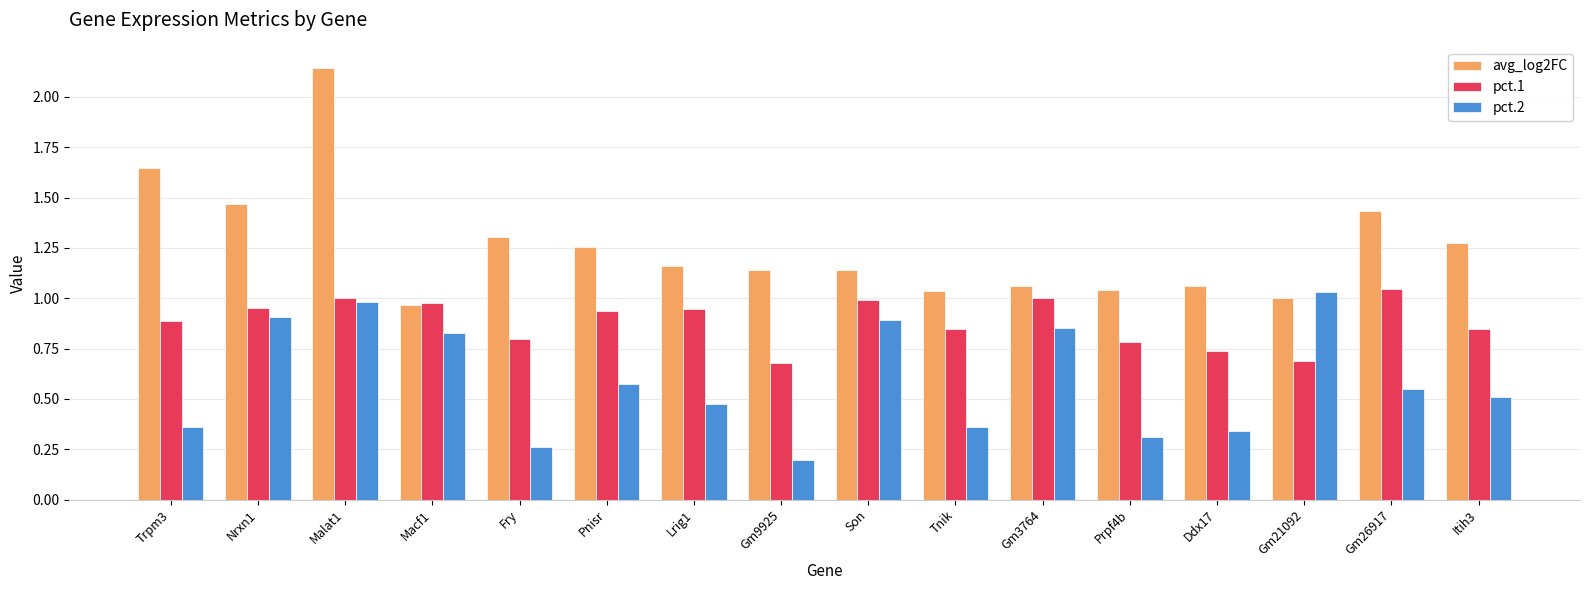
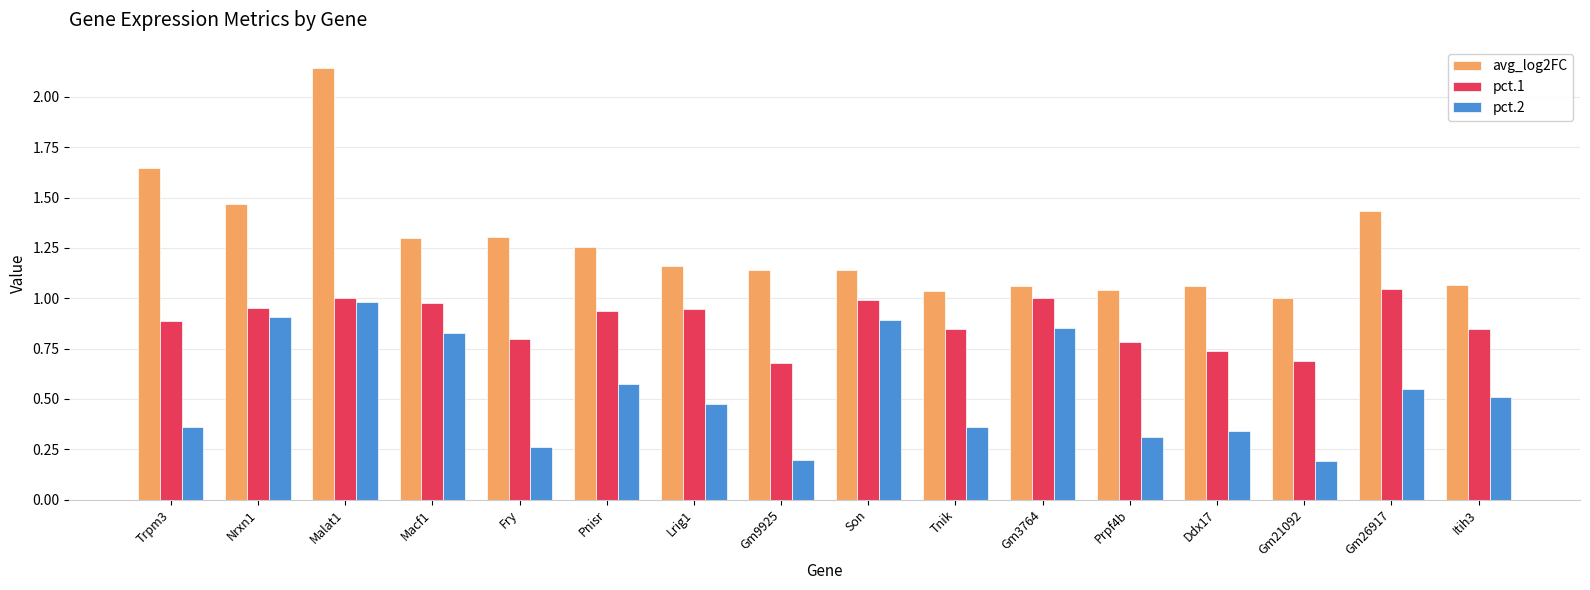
  {
    "avg_log2FC": {
      "Trpm3": 1.64,
      "Nrxn1": 1.47,
      "Malat1": 2.14,
-     "Macf1": 0.97,
+     "Macf1": 1.30,
      "Fry": 1.30,
      "Pnisr": 1.25,
      "Lrig1": 1.16,
      "Gm9925": 1.14,
      "Son": 1.14,
      "Tnik": 1.03,
      "Gm3764": 1.06,
      "Prpf4b": 1.04,
      "Ddx17": 1.06,
      "Gm21092": 1.00,
      "Gm26917": 1.43,
-     "Itih3": 1.27
+     "Itih3": 1.07
    },
    "pct.1": {
      "Trpm3": 0.89,
      "Nrxn1": 0.95,
      "Malat1": 1.00,
      "Macf1": 0.98,
      "Fry": 0.80,
      "Pnisr": 0.94,
      "Lrig1": 0.95,
      "Gm9925": 0.68,
      "Son": 0.99,
      "Tnik": 0.85,
      "Gm3764": 1.00,
      "Prpf4b": 0.79,
      "Ddx17": 0.74,
      "Gm21092": 0.69,
      "Gm26917": 1.05,
      "Itih3": 0.85
    },
    "pct.2": {
      "Trpm3": 0.36,
      "Nrxn1": 0.91,
      "Malat1": 0.98,
      "Macf1": 0.83,
      "Fry": 0.26,
      "Pnisr": 0.57,
      "Lrig1": 0.48,
      "Gm9925": 0.20,
      "Son": 0.89,
      "Tnik": 0.36,
      "Gm3764": 0.86,
      "Prpf4b": 0.31,
      "Ddx17": 0.34,
-     "Gm21092": 1.03,
+     "Gm21092": 0.19,
      "Gm26917": 0.55,
      "Itih3": 0.51
    }
  }
